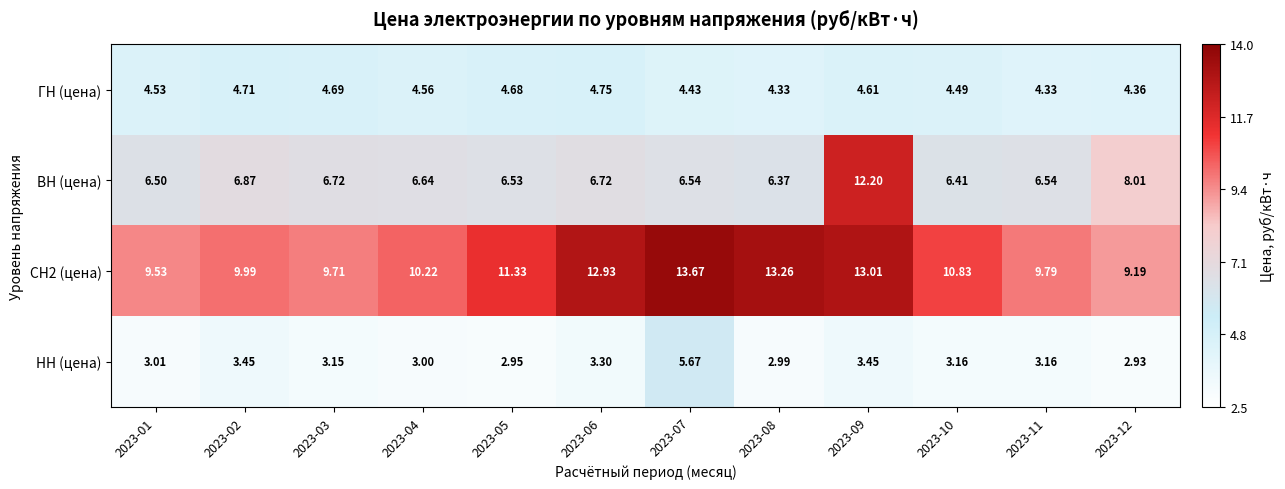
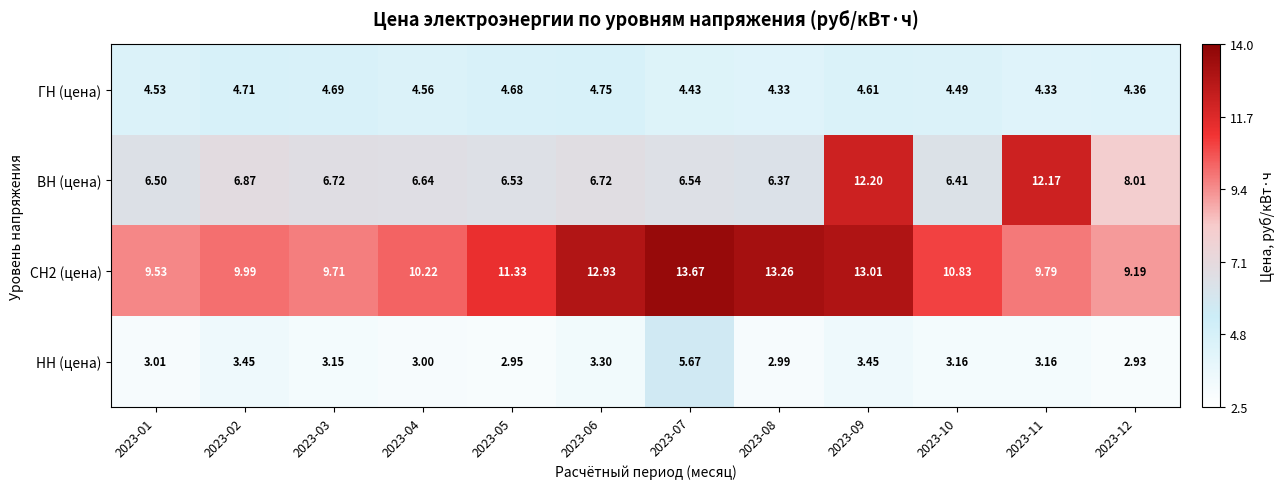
  {
    "ГН (цена)": {
      "2023-01": 4.53,
      "2023-02": 4.71,
      "2023-03": 4.69,
      "2023-04": 4.56,
      "2023-05": 4.68,
      "2023-06": 4.75,
      "2023-07": 4.43,
      "2023-08": 4.33,
      "2023-09": 4.61,
      "2023-10": 4.49,
      "2023-11": 4.33,
      "2023-12": 4.36
    },
    "ВН (цена)": {
      "2023-01": 6.50,
      "2023-02": 6.87,
      "2023-03": 6.72,
      "2023-04": 6.64,
      "2023-05": 6.53,
      "2023-06": 6.72,
      "2023-07": 6.54,
      "2023-08": 6.37,
      "2023-09": 12.20,
      "2023-10": 6.41,
-     "2023-11": 6.54,
+     "2023-11": 12.17,
      "2023-12": 8.01
    },
    "СН2 (цена)": {
      "2023-01": 9.53,
      "2023-02": 9.99,
      "2023-03": 9.71,
      "2023-04": 10.22,
      "2023-05": 11.33,
      "2023-06": 12.93,
      "2023-07": 13.67,
      "2023-08": 13.26,
      "2023-09": 13.01,
      "2023-10": 10.83,
      "2023-11": 9.79,
      "2023-12": 9.19
    },
    "НН (цена)": {
      "2023-01": 3.01,
      "2023-02": 3.45,
      "2023-03": 3.15,
      "2023-04": 3.00,
      "2023-05": 2.95,
      "2023-06": 3.30,
      "2023-07": 5.67,
      "2023-08": 2.99,
      "2023-09": 3.45,
      "2023-10": 3.16,
      "2023-11": 3.16,
      "2023-12": 2.93
    }
  }
